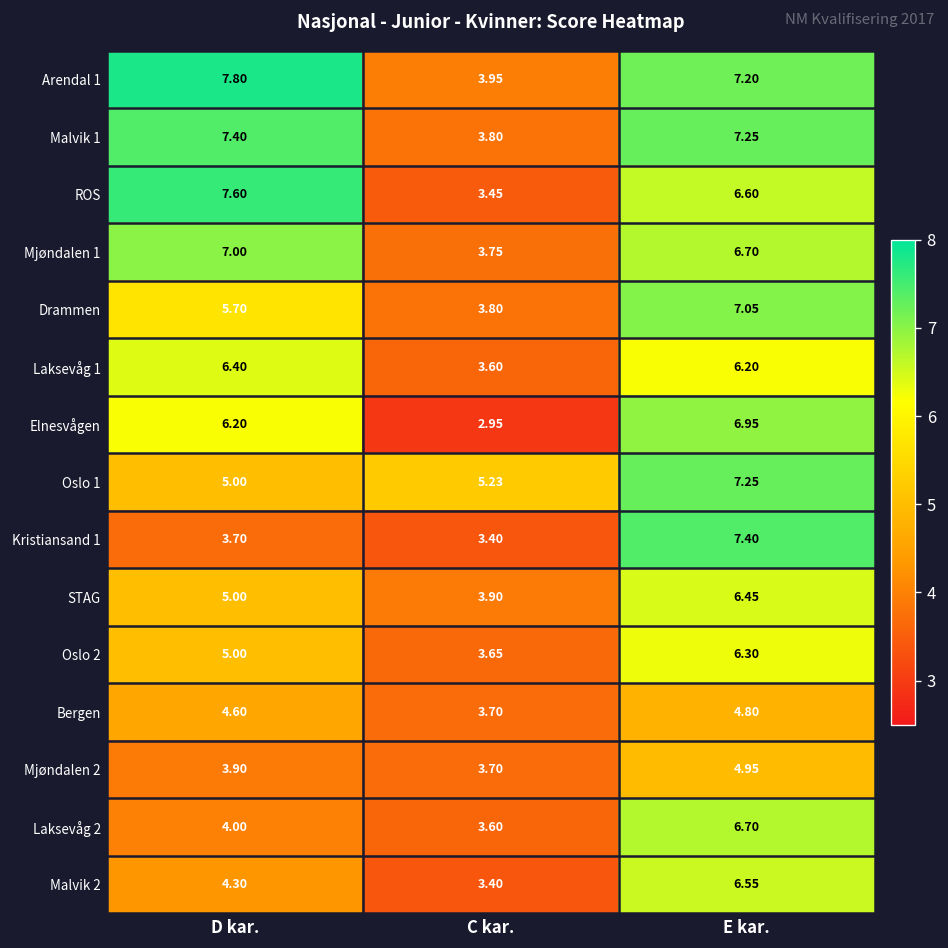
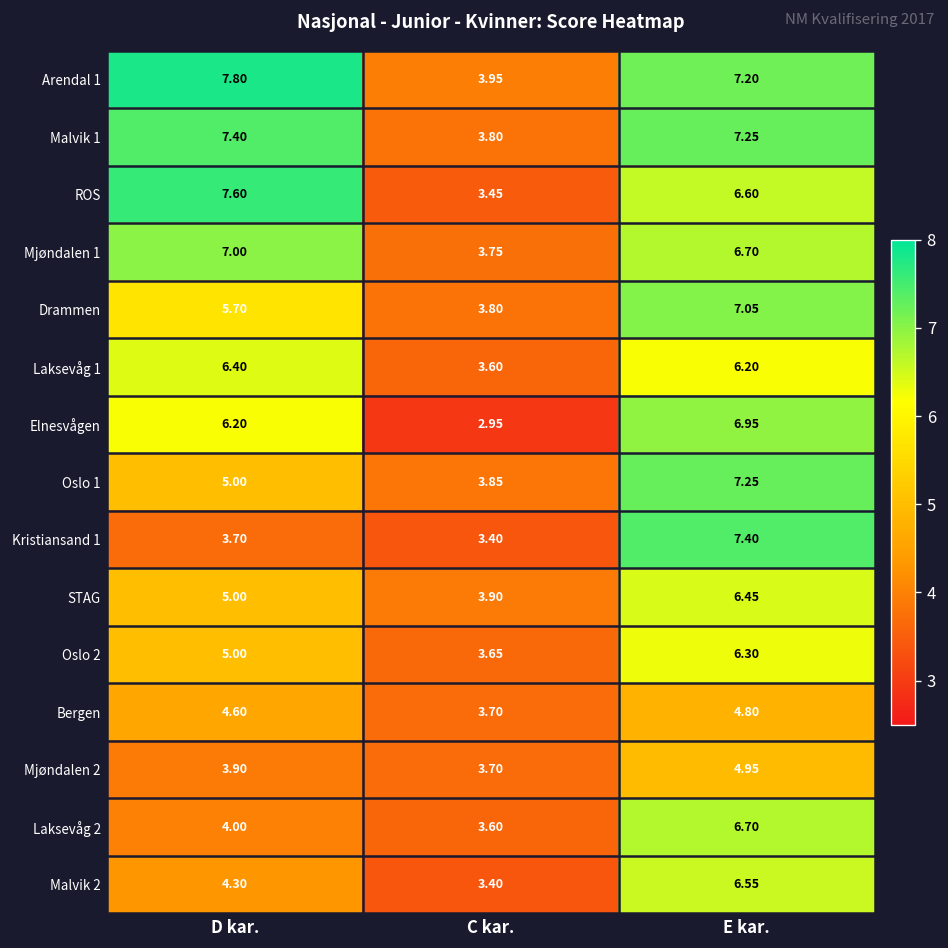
  {
    "Arendal 1": {
      "D kar.": 7.80,
      "C kar.": 3.95,
      "E kar.": 7.20
    },
    "Malvik 1": {
      "D kar.": 7.40,
      "C kar.": 3.80,
      "E kar.": 7.25
    },
    "ROS": {
      "D kar.": 7.60,
      "C kar.": 3.45,
      "E kar.": 6.60
    },
    "Mjøndalen 1": {
      "D kar.": 7.00,
      "C kar.": 3.75,
      "E kar.": 6.70
    },
    "Drammen": {
      "D kar.": 5.70,
      "C kar.": 3.80,
      "E kar.": 7.05
    },
    "Laksevåg 1": {
      "D kar.": 6.40,
      "C kar.": 3.60,
      "E kar.": 6.20
    },
    "Elnesvågen": {
      "D kar.": 6.20,
      "C kar.": 2.95,
      "E kar.": 6.95
    },
    "Oslo 1": {
      "D kar.": 5.00,
-     "C kar.": 5.23,
+     "C kar.": 3.85,
      "E kar.": 7.25
    },
    "Kristiansand 1": {
      "D kar.": 3.70,
      "C kar.": 3.40,
      "E kar.": 7.40
    },
    "STAG": {
      "D kar.": 5.00,
      "C kar.": 3.90,
      "E kar.": 6.45
    },
    "Oslo 2": {
      "D kar.": 5.00,
      "C kar.": 3.65,
      "E kar.": 6.30
    },
    "Bergen": {
      "D kar.": 4.60,
      "C kar.": 3.70,
      "E kar.": 4.80
    },
    "Mjøndalen 2": {
      "D kar.": 3.90,
      "C kar.": 3.70,
      "E kar.": 4.95
    },
    "Laksevåg 2": {
      "D kar.": 4.00,
      "C kar.": 3.60,
      "E kar.": 6.70
    },
    "Malvik 2": {
      "D kar.": 4.30,
      "C kar.": 3.40,
      "E kar.": 6.55
    }
  }
